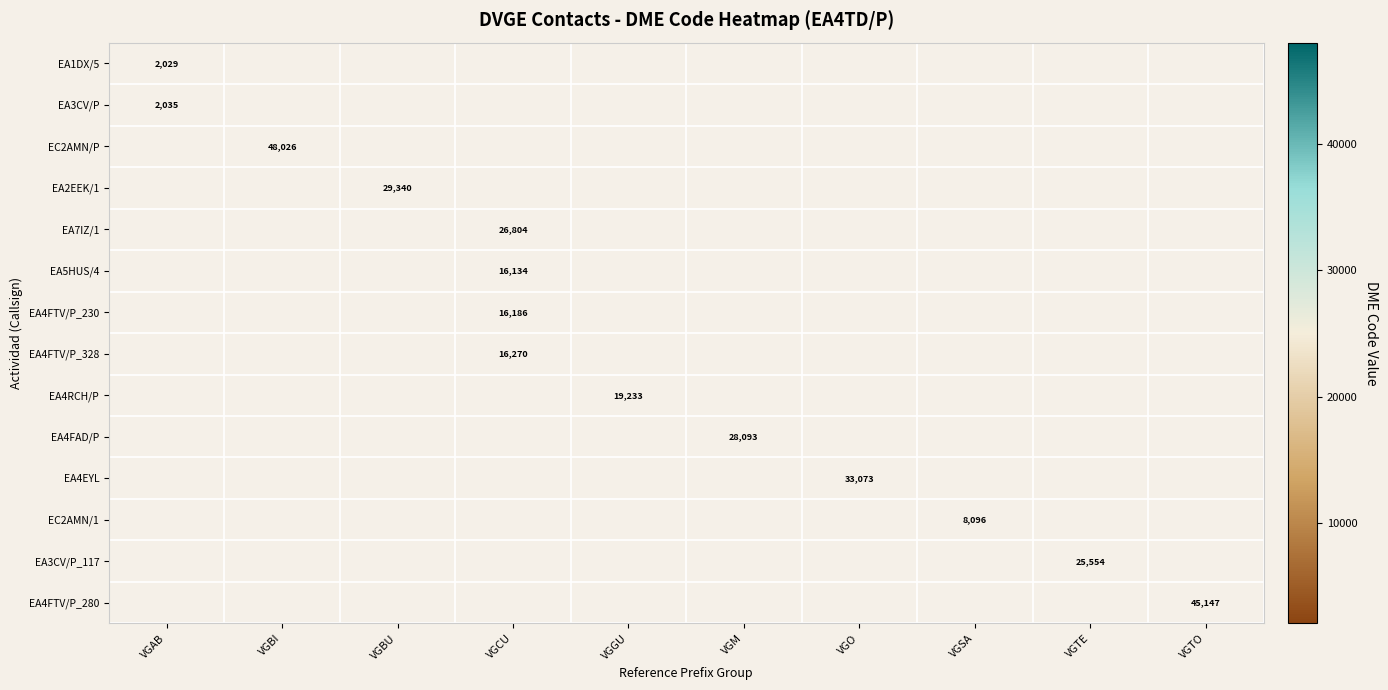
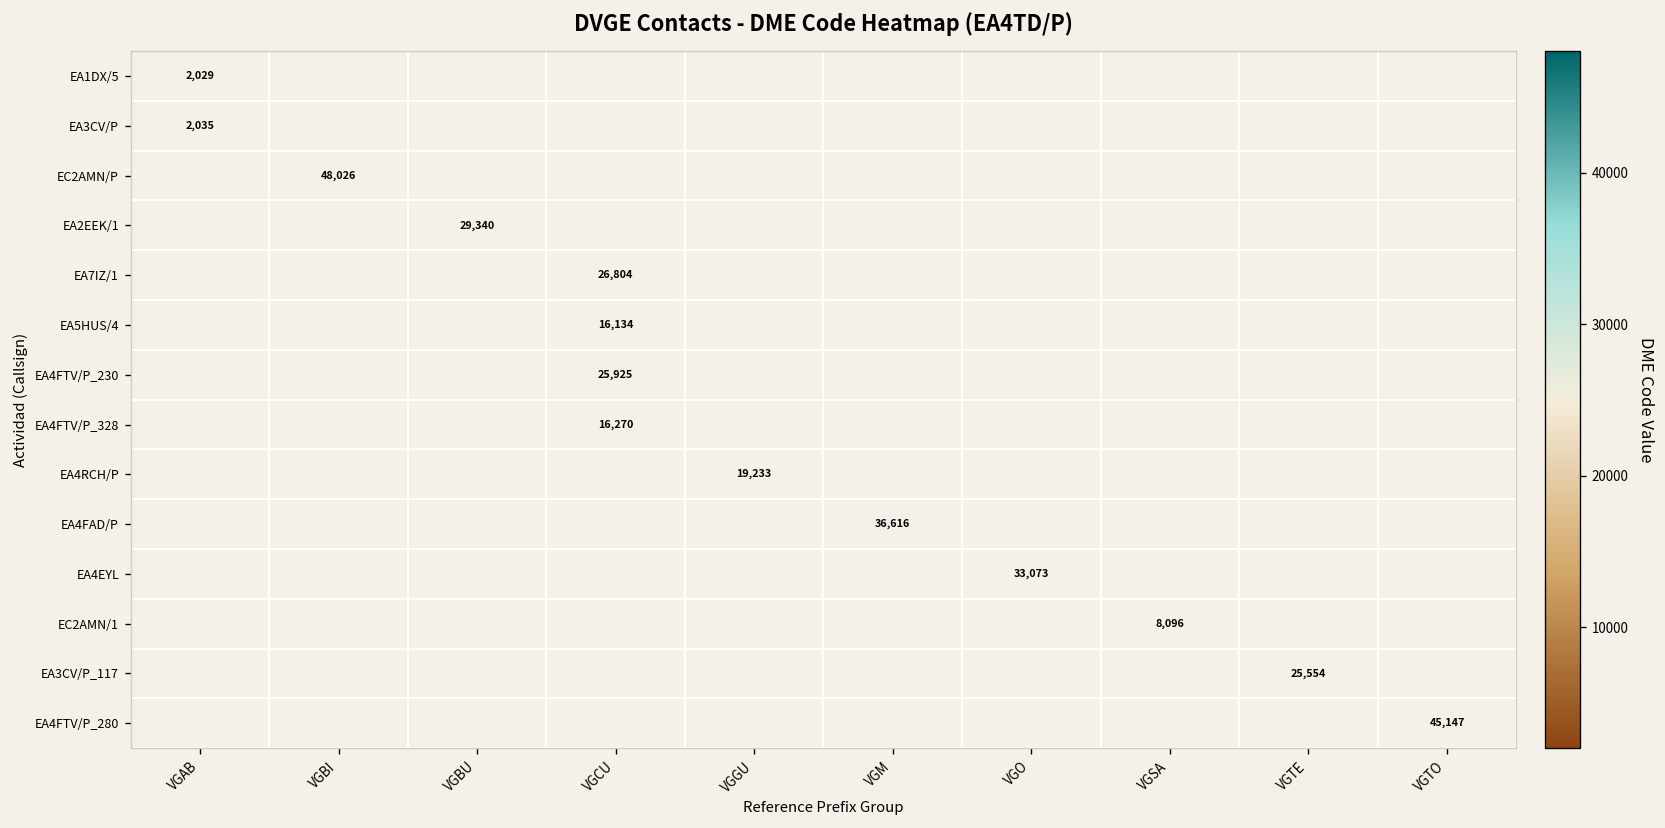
  {
    "EA1DX/5": {
      "VGAB": "2,029"
    },
    "EA3CV/P": {
      "VGAB": "2,035"
    },
    "EC2AMN/P": {
      "VGBI": "48,026"
    },
    "EA2EEK/1": {
      "VGBU": "29,340"
    },
    "EA7IZ/1": {
      "VGCU": "26,804"
    },
    "EA5HUS/4": {
      "VGCU": "16,134"
    },
    "EA4FTV/P_230": {
-     "VGCU": "16,186"
+     "VGCU": "25,925"
    },
    "EA4FTV/P_328": {
      "VGCU": "16,270"
    },
    "EA4RCH/P": {
      "VGGU": "19,233"
    },
    "EA4FAD/P": {
-     "VGM": "28,093"
+     "VGM": "36,616"
    },
    "EA4EYL": {
      "VGO": "33,073"
    },
    "EC2AMN/1": {
      "VGSA": "8,096"
    },
    "EA3CV/P_117": {
      "VGTE": "25,554"
    },
    "EA4FTV/P_280": {
      "VGTO": "45,147"
    }
  }
